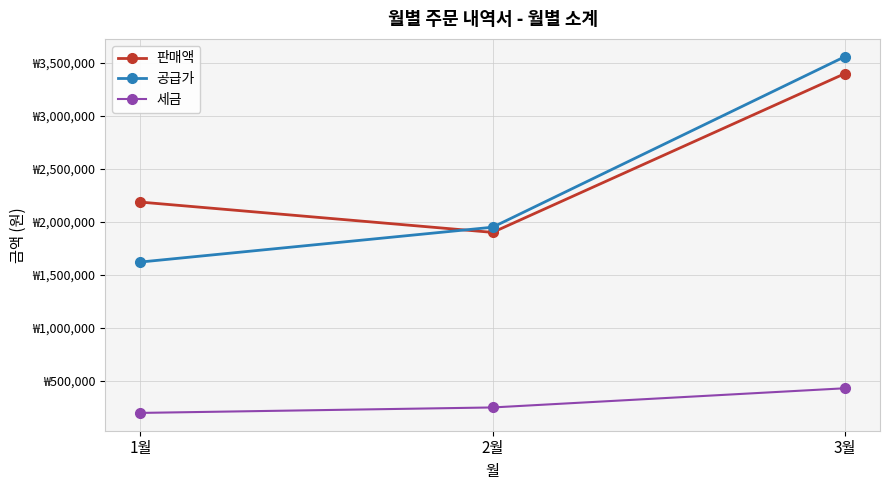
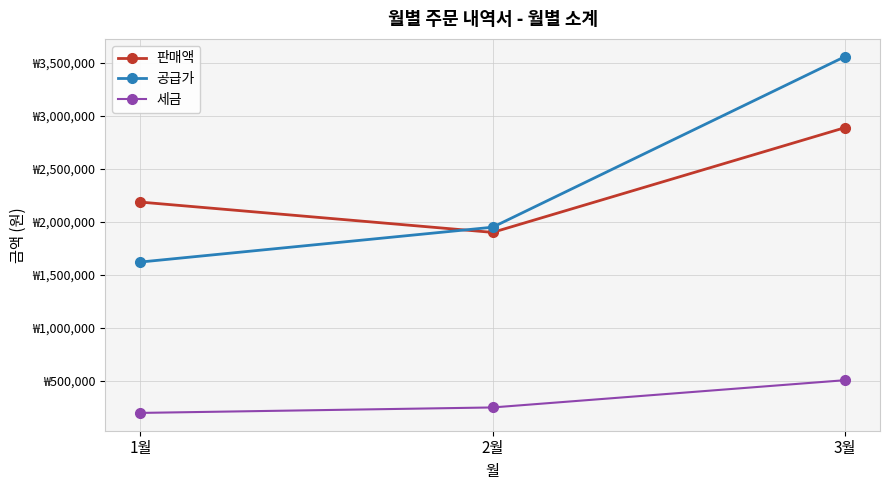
  {
    "판매액": {
      "1월": "₩2,190,000",
      "2월": "₩1,900,000",
-     "3월": "₩3,400,000"
+     "3월": "₩2,890,000"
    },
    "공급가": {
      "1월": "₩1,620,000",
      "2월": "₩1,950,000",
      "3월": "₩3,560,000"
    },
    "세금": {
      "1월": "₩190,000",
      "2월": "₩250,000",
-     "3월": "₩430,000"
+     "3월": "₩500,000"
    }
  }
